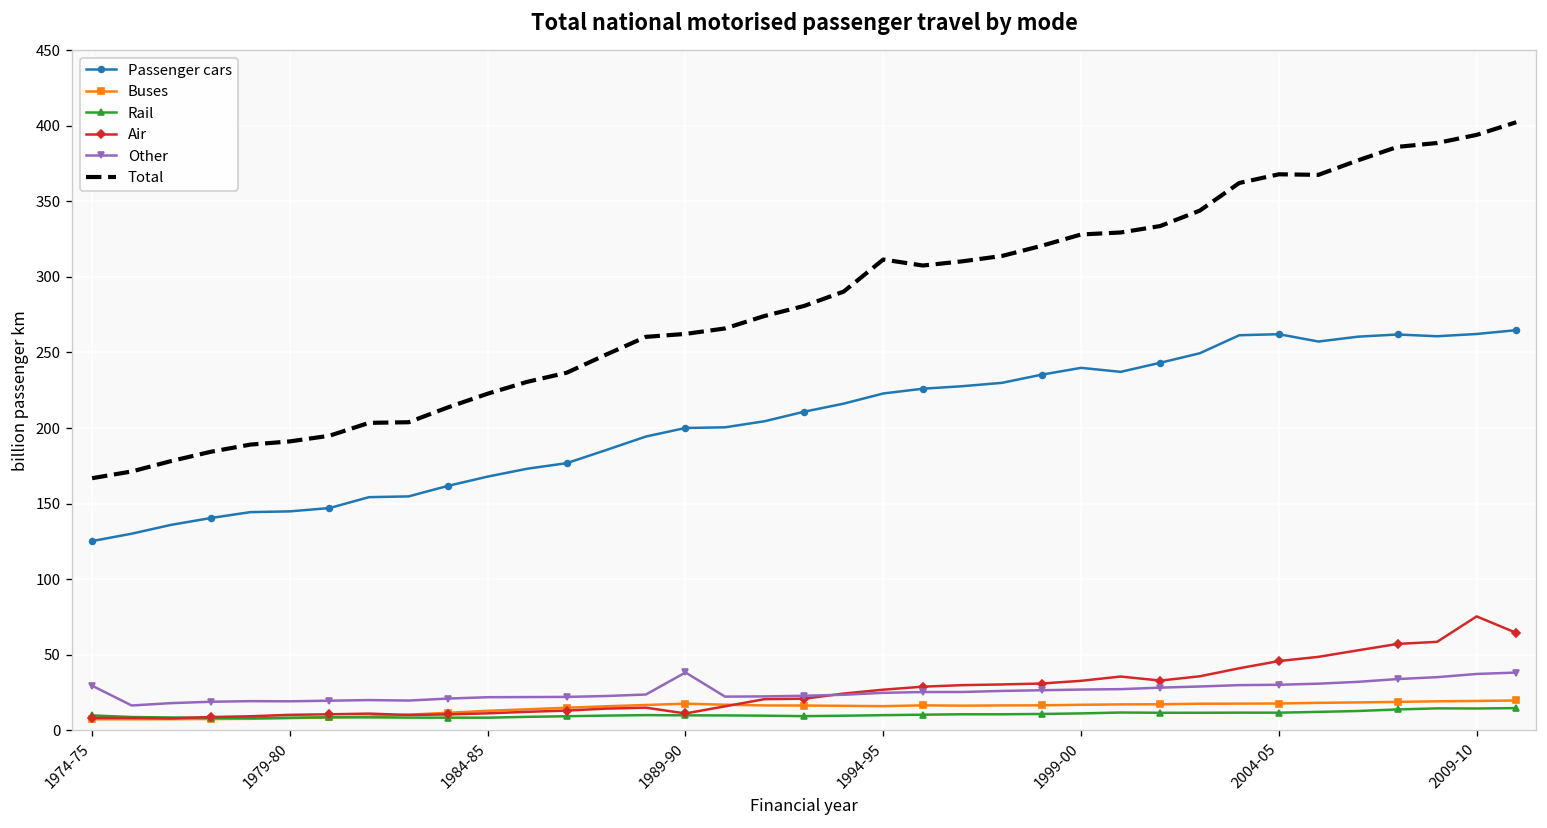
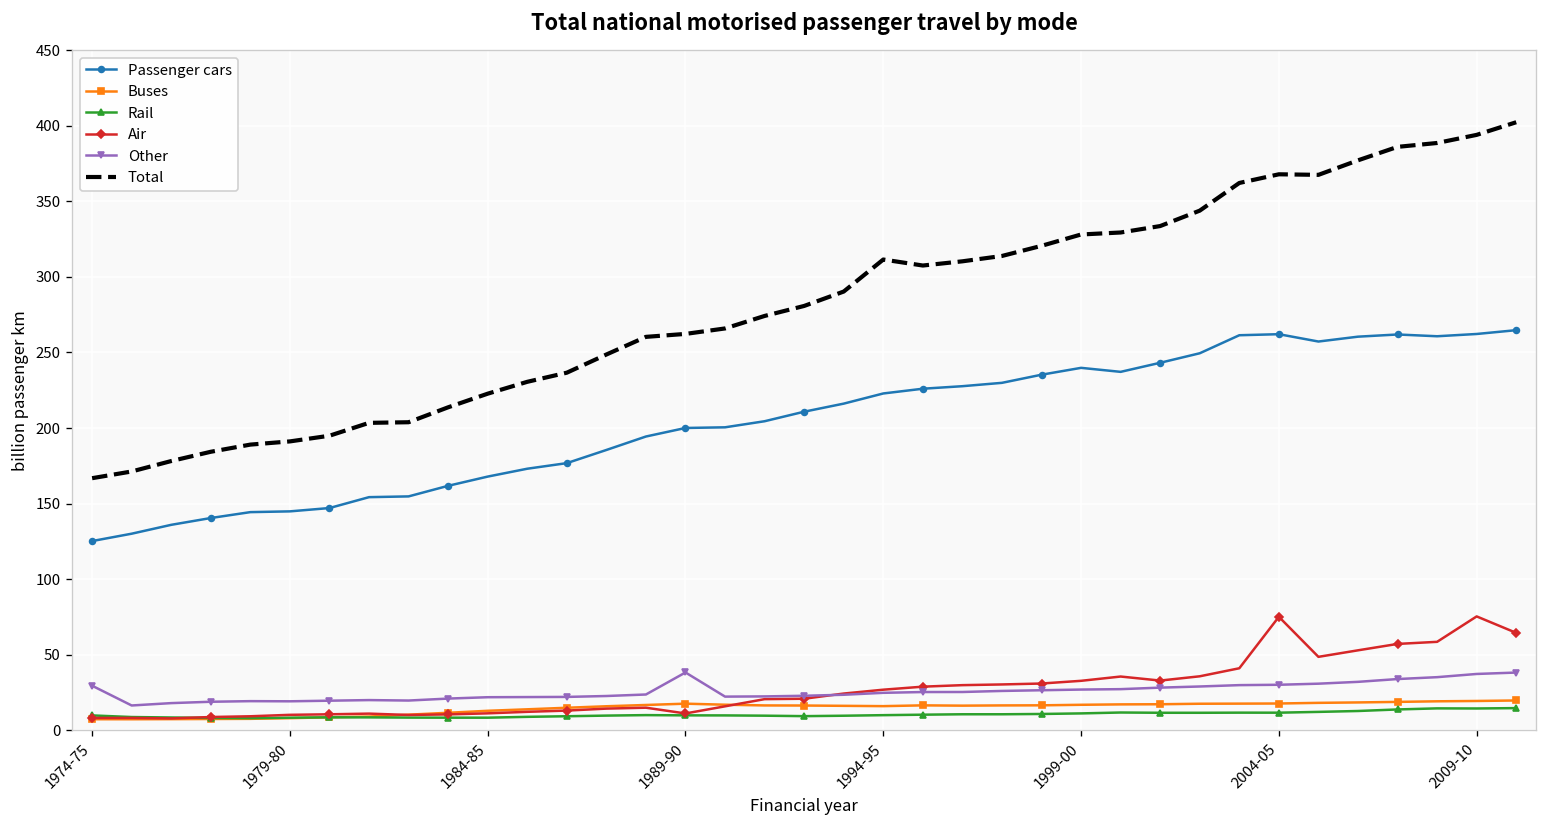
  {
    "Passenger cars": {
      "1974-75": 125,
      "1979-80": 145,
      "1984-85": 168,
      "1989-90": 200,
      "1994-95": 223,
      "1999-00": 240,
      "2004-05": 262,
      "2009-10": 262
    },
    "Buses": {
      "1989-90": 18,
      "1994-95": 16,
      "1999-00": 17,
      "2004-05": 18,
      "2009-10": 20
    },
    "Rail": {
      "1984-85": 8,
      "1994-95": 10,
      "1999-00": 11,
      "2004-05": 12,
      "2009-10": 15
    },
    "Air": {
      "1994-95": 27,
      "1999-00": 33,
-     "2004-05": 46,
+     "2004-05": 75,
      "2009-10": 75
    },
    "Other": {
      "1974-75": 30,
      "1979-80": 19,
      "1984-85": 22,
      "1989-90": 38,
      "1994-95": 25,
      "1999-00": 27,
      "2004-05": 30,
      "2009-10": 37
    },
    "Total": {
      "1974-75": 167,
      "1979-80": 191,
      "1984-85": 223,
      "1989-90": 262,
      "1994-95": 311,
      "1999-00": 328,
      "2004-05": 368,
      "2009-10": 394
    }
  }
